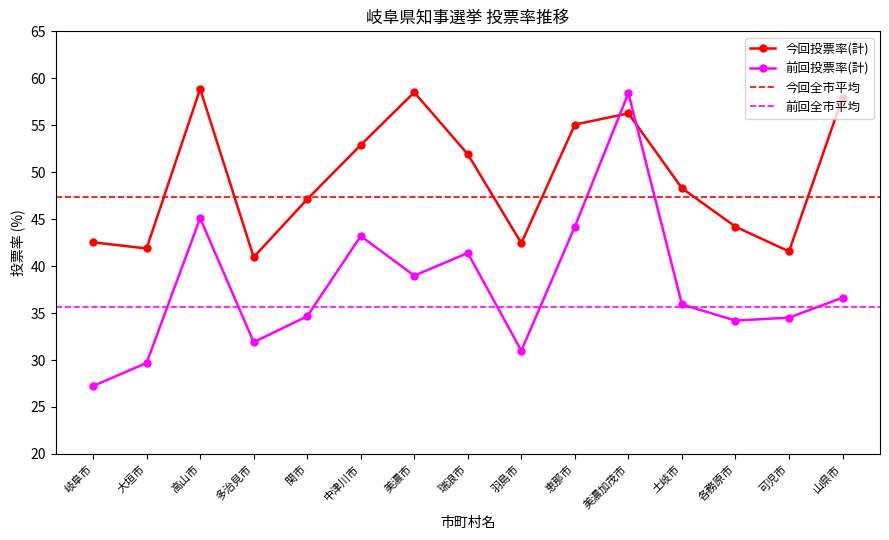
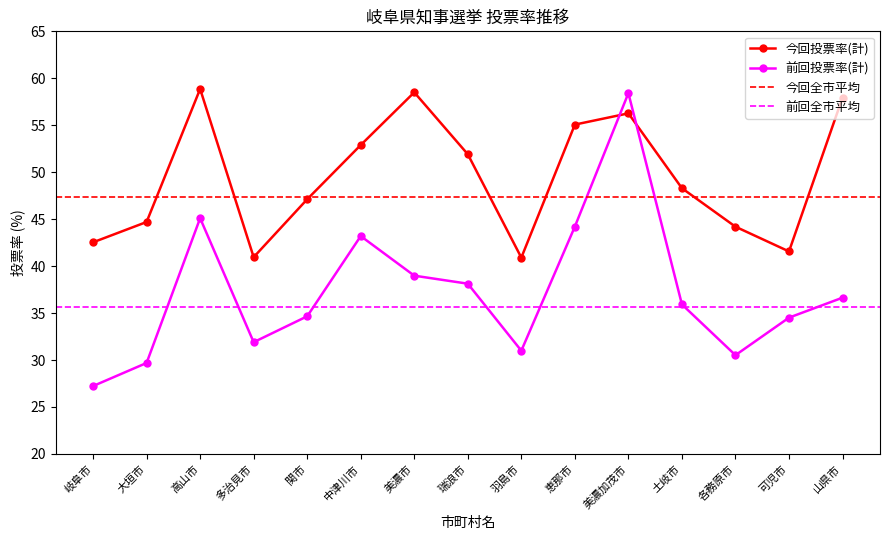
  {
    "今回投票率(計)": {
      "岐阜市": 43,
-     "大垣市": 42,
+     "大垣市": 45,
      "高山市": 59,
      "多治見市": 41,
      "関市": 47,
      "中津川市": 53,
      "美濃市": 59,
      "瑞浪市": 52,
-     "羽島市": 42,
+     "羽島市": 41,
      "恵那市": 55,
      "美濃加茂市": 56,
      "土岐市": 48,
      "各務原市": 44,
      "可児市": 42
    },
    "前回投票率(計)": {
      "岐阜市": 27,
      "大垣市": 30,
      "高山市": 45,
      "多治見市": 32,
      "関市": 35,
      "中津川市": 43,
      "美濃市": 39,
-     "瑞浪市": 41,
+     "瑞浪市": 38,
      "羽島市": 31,
      "恵那市": 44,
      "美濃加茂市": 58,
      "土岐市": 36,
-     "各務原市": 34,
+     "各務原市": 31,
      "可児市": 35,
      "山県市": 37
    }
  }
